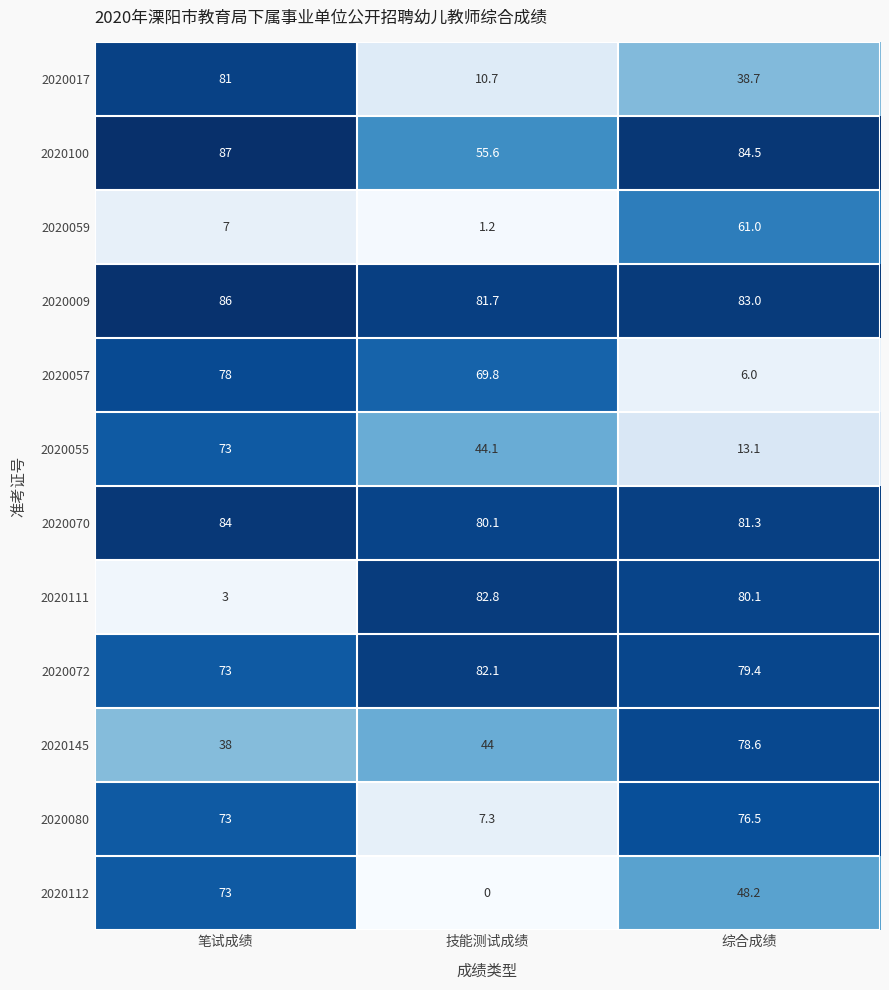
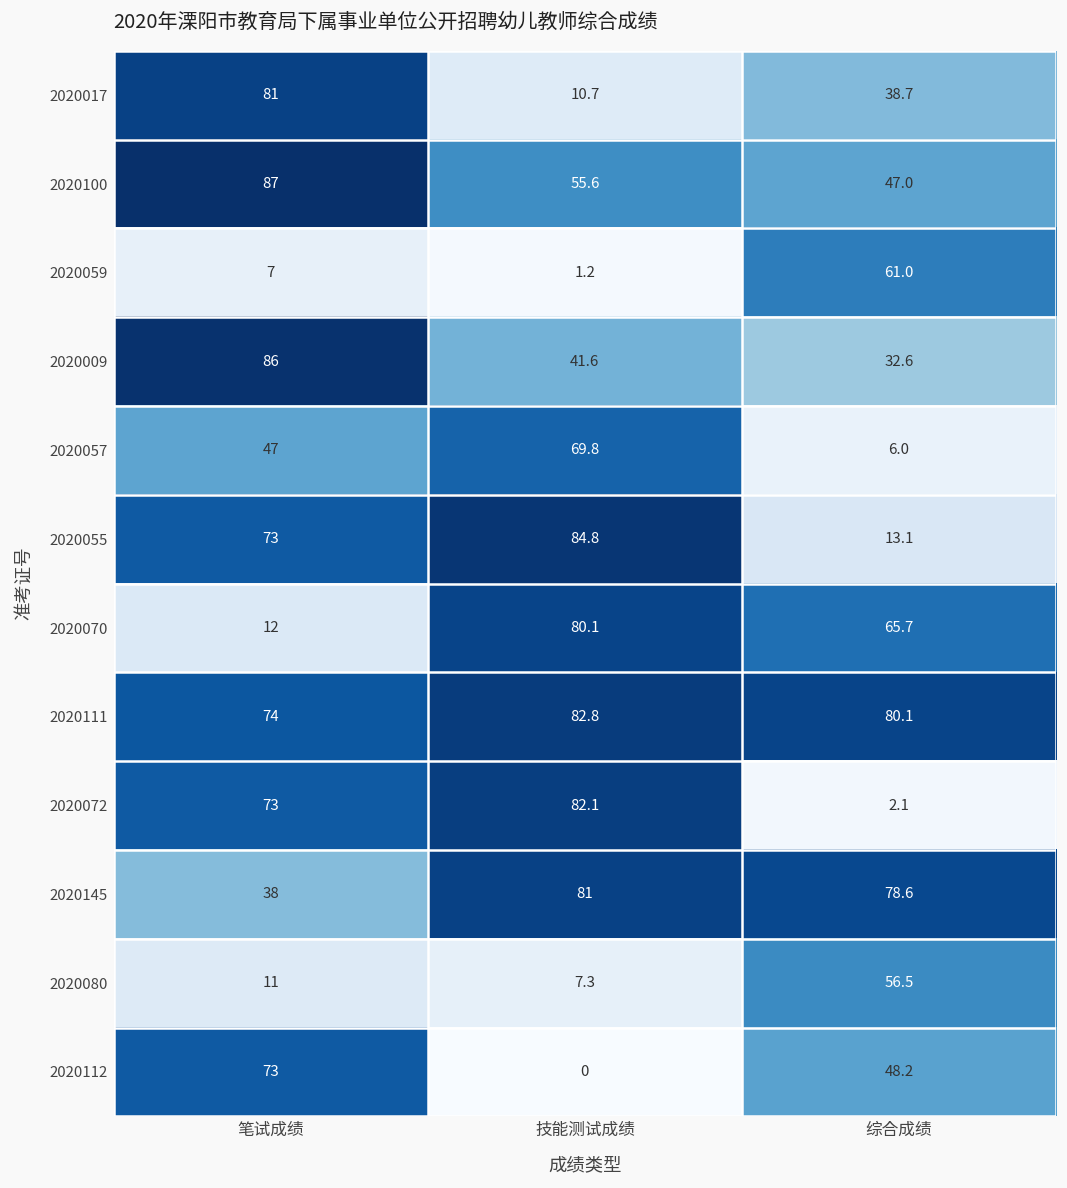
  {
    "2020017": {
      "笔试成绩": 81,
      "技能测试成绩": 10.7,
      "综合成绩": 38.7
    },
    "2020100": {
      "笔试成绩": 87,
      "技能测试成绩": 55.6,
-     "综合成绩": 84.5
+     "综合成绩": 47.0
    },
    "2020059": {
      "笔试成绩": 7,
      "技能测试成绩": 1.2,
      "综合成绩": 61.0
    },
    "2020009": {
      "笔试成绩": 86,
-     "技能测试成绩": 81.7,
-     "综合成绩": 83.0
+     "技能测试成绩": 41.6,
+     "综合成绩": 32.6
    },
    "2020057": {
-     "笔试成绩": 78,
+     "笔试成绩": 47,
      "技能测试成绩": 69.8,
      "综合成绩": 6.0
    },
    "2020055": {
      "笔试成绩": 73,
-     "技能测试成绩": 44.1,
+     "技能测试成绩": 84.8,
      "综合成绩": 13.1
    },
    "2020070": {
-     "笔试成绩": 84,
+     "笔试成绩": 12,
      "技能测试成绩": 80.1,
-     "综合成绩": 81.3
+     "综合成绩": 65.7
    },
    "2020111": {
-     "笔试成绩": 3,
+     "笔试成绩": 74,
      "技能测试成绩": 82.8,
      "综合成绩": 80.1
    },
    "2020072": {
      "笔试成绩": 73,
      "技能测试成绩": 82.1,
-     "综合成绩": 79.4
+     "综合成绩": 2.1
    },
    "2020145": {
      "笔试成绩": 38,
-     "技能测试成绩": 44,
+     "技能测试成绩": 81,
      "综合成绩": 78.6
    },
    "2020080": {
-     "笔试成绩": 73,
+     "笔试成绩": 11,
      "技能测试成绩": 7.3,
-     "综合成绩": 76.5
+     "综合成绩": 56.5
    },
    "2020112": {
      "笔试成绩": 73,
      "技能测试成绩": 0,
      "综合成绩": 48.2
    }
  }
